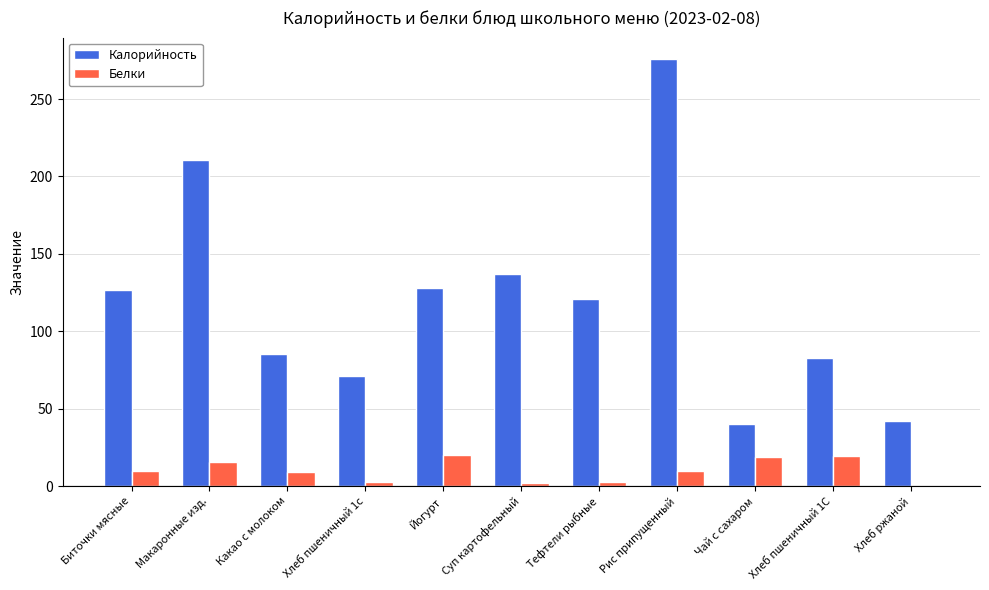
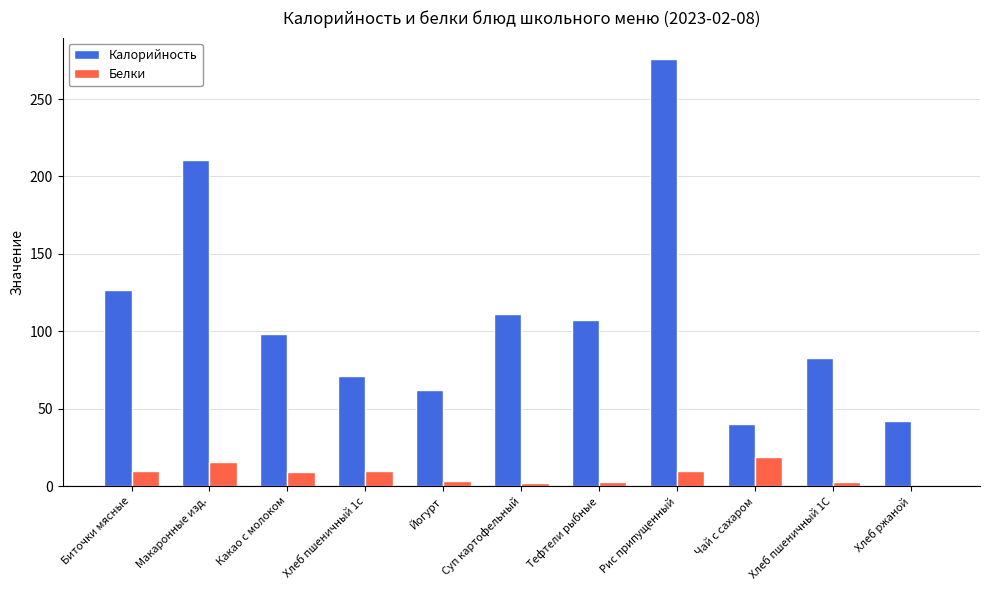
  {
    "Калорийность": {
      "Биточки мясные": 127,
      "Макаронные изд.": 211,
-     "Какао с молоком": 85,
+     "Какао с молоком": 98,
      "Хлеб пшеничный 1с": 71,
-     "Йогурт": 128,
-     "Суп картофельный": 137,
-     "Тефтели рыбные": 121,
+     "Йогурт": 62,
+     "Суп картофельный": 111,
+     "Тефтели рыбные": 107,
      "Рис припущенный": 276,
      "Чай с сахаром": 40,
      "Хлеб пшеничный 1С": 83,
      "Хлеб ржаной": 42
    },
    "Белки": {
      "Биточки мясные": 10,
      "Макаронные изд.": 15,
      "Какао с молоком": 9,
-     "Хлеб пшеничный 1с": 2,
-     "Йогурт": 20,
+     "Хлеб пшеничный 1с": 9,
+     "Йогурт": 3,
      "Суп картофельный": 2,
      "Тефтели рыбные": 3,
      "Рис припущенный": 10,
      "Чай с сахаром": 19,
-     "Хлеб пшеничный 1С": 20
+     "Хлеб пшеничный 1С": 2
    }
  }
